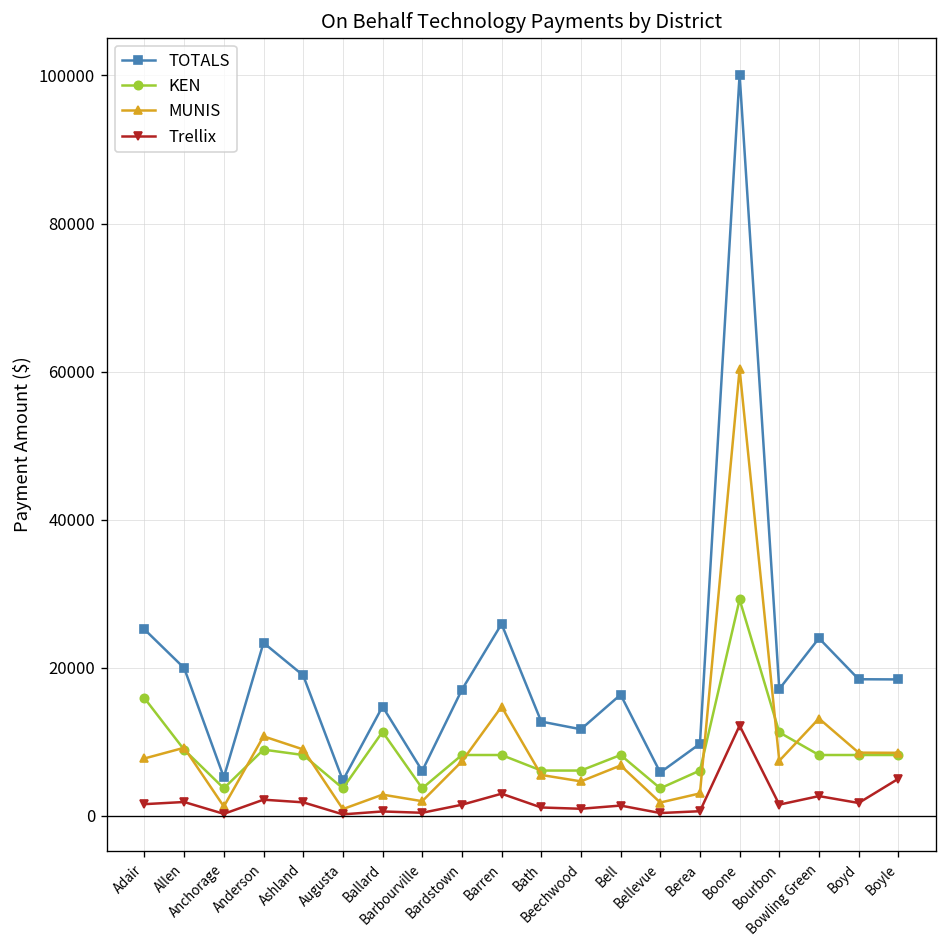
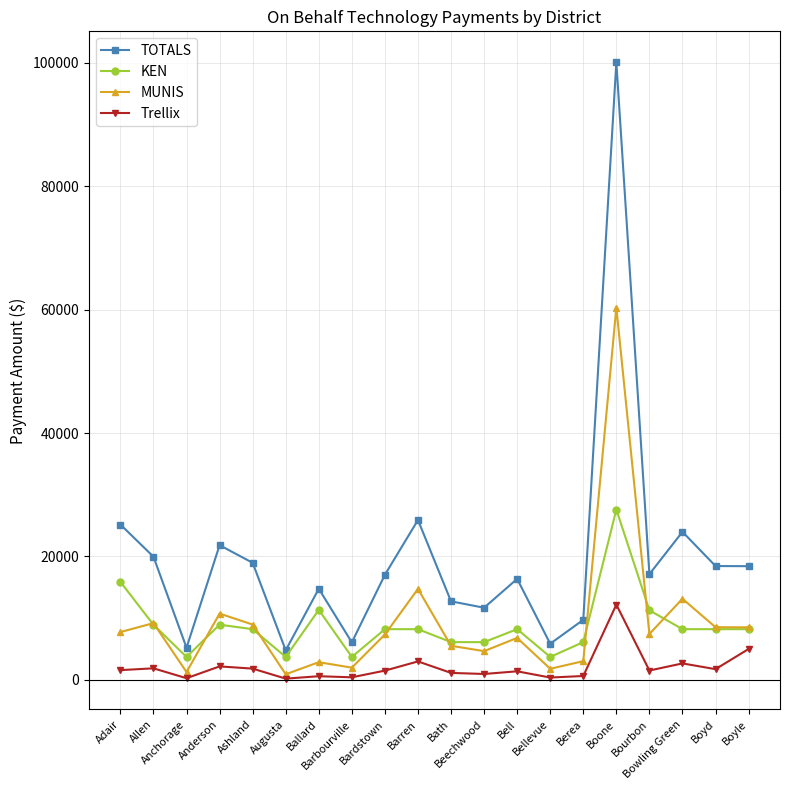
  {
    "TOTALS": {
      "Adair": 25000,
      "Allen": 20000,
      "Anchorage": 5000,
-     "Anderson": 23000,
+     "Anderson": 22000,
      "Ashland": 19000,
      "Augusta": 5000,
      "Ballard": 15000,
      "Barbourville": 6000,
      "Bardstown": 17000,
      "Barren": 26000,
      "Bath": 13000,
      "Beechwood": 12000,
      "Bell": 16000,
      "Bellevue": 6000,
      "Berea": 10000,
      "Boone": 100000,
      "Bourbon": 17000,
      "Bowling Green": 24000,
      "Boyd": 18000,
      "Boyle": 18000
    },
    "KEN": {
      "Adair": 16000,
      "Anchorage": 4000,
      "Anderson": 9000,
      "Ashland": 8000,
      "Augusta": 4000,
      "Ballard": 11000,
      "Barbourville": 4000,
      "Bardstown": 8000,
      "Barren": 8000,
      "Bath": 6000,
      "Beechwood": 6000,
      "Bell": 8000,
      "Bellevue": 4000,
      "Berea": 6000,
-     "Boone": 29000,
+     "Boone": 28000,
      "Bourbon": 11000,
      "Bowling Green": 8000
    },
    "MUNIS": {
      "Adair": 8000,
      "Anchorage": 1000,
      "Anderson": 11000,
      "Ashland": 9000,
      "Augusta": 1000,
      "Ballard": 3000,
      "Barbourville": 2000,
      "Bardstown": 7000,
      "Barren": 15000,
      "Bath": 6000,
      "Beechwood": 5000,
      "Bell": 7000,
      "Bellevue": 2000,
      "Berea": 3000,
      "Boone": 60000,
      "Bourbon": 7000,
      "Bowling Green": 13000
    },
    "Trellix": {
      "Adair": 2000,
      "Allen": 2000,
      "Anchorage": 0,
      "Anderson": 2000,
      "Ashland": 2000,
      "Augusta": 0,
      "Ballard": 1000,
      "Barbourville": 0,
      "Bardstown": 1000,
      "Barren": 3000,
      "Bath": 1000,
      "Beechwood": 1000,
      "Bell": 1000,
      "Bellevue": 0,
      "Berea": 1000,
      "Boone": 12000,
      "Bourbon": 1000,
      "Bowling Green": 3000,
      "Boyd": 2000,
      "Boyle": 5000
    }
  }
